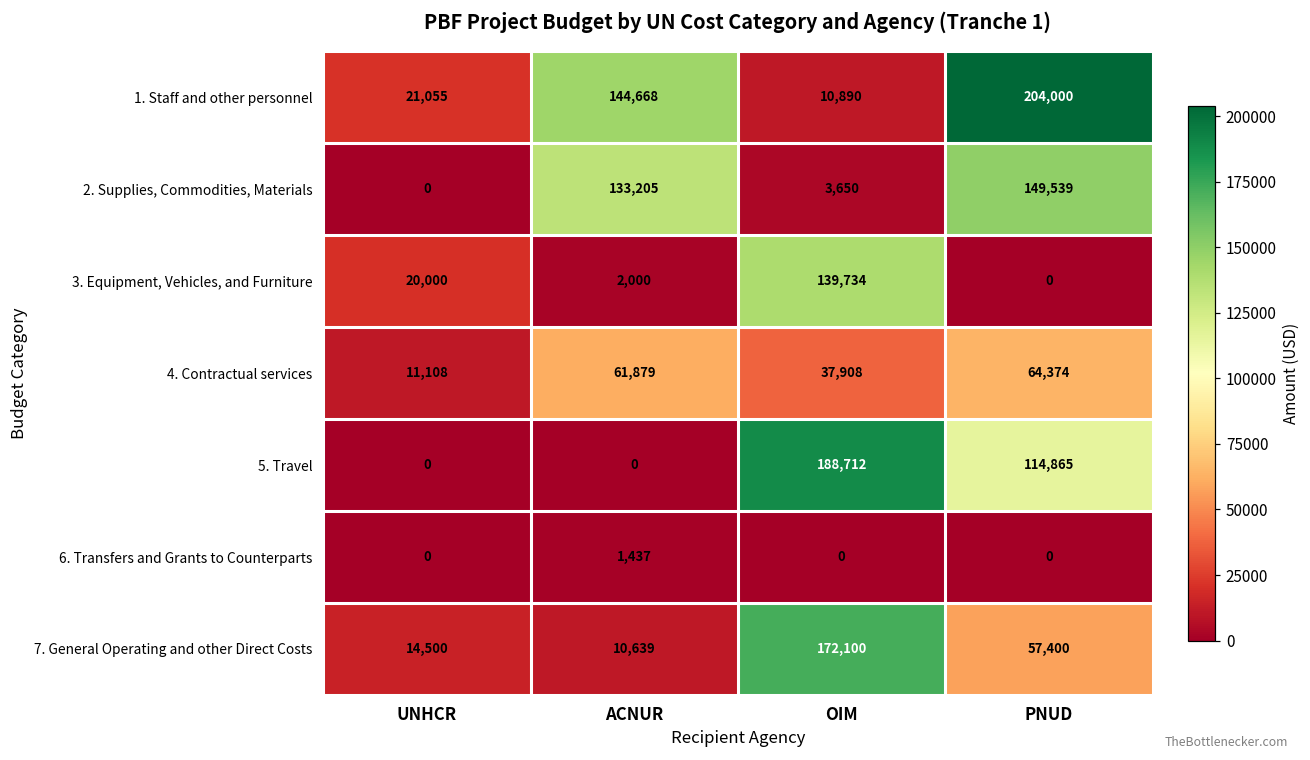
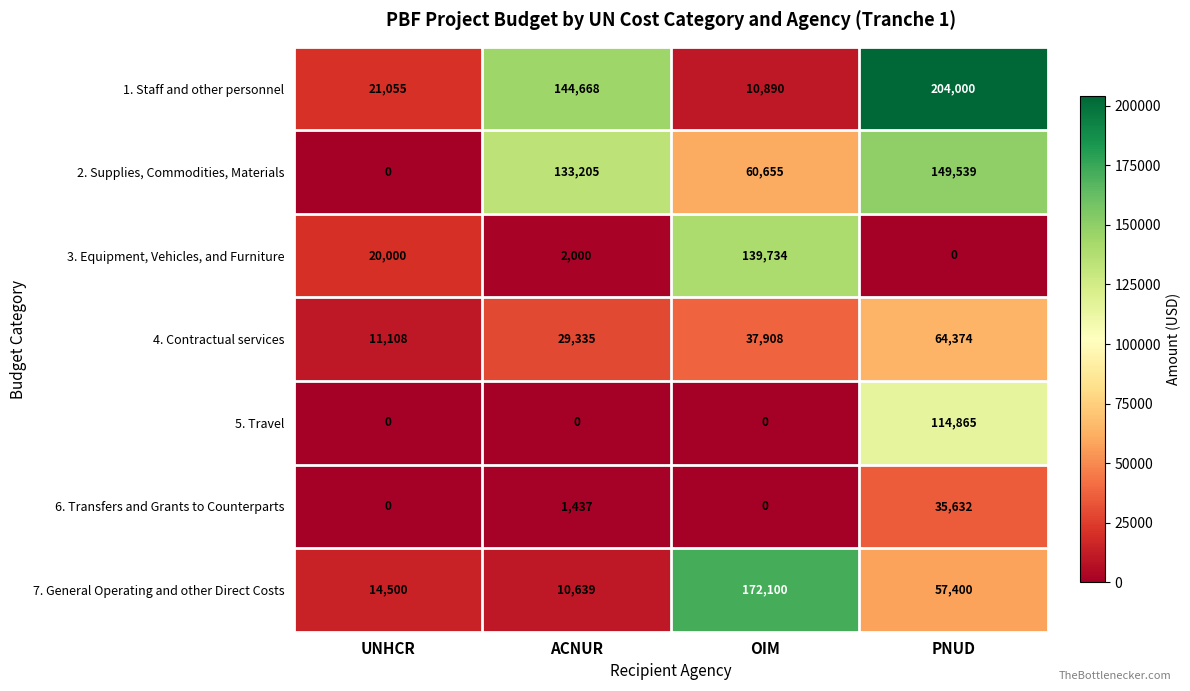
  {
    "1. Staff and other personnel": {
      "UNHCR": "21,055",
      "ACNUR": "144,668",
      "OIM": "10,890",
      "PNUD": "204,000"
    },
    "2. Supplies, Commodities, Materials": {
      "UNHCR": "0",
      "ACNUR": "133,205",
-     "OIM": "3,650",
+     "OIM": "60,655",
      "PNUD": "149,539"
    },
    "3. Equipment, Vehicles, and Furniture": {
      "UNHCR": "20,000",
      "ACNUR": "2,000",
      "OIM": "139,734",
      "PNUD": "0"
    },
    "4. Contractual services": {
      "UNHCR": "11,108",
-     "ACNUR": "61,879",
+     "ACNUR": "29,335",
      "OIM": "37,908",
      "PNUD": "64,374"
    },
    "5. Travel": {
      "UNHCR": "0",
      "ACNUR": "0",
-     "OIM": "188,712",
+     "OIM": "0",
      "PNUD": "114,865"
    },
    "6. Transfers and Grants to Counterparts": {
      "UNHCR": "0",
      "ACNUR": "1,437",
      "OIM": "0",
-     "PNUD": "0"
+     "PNUD": "35,632"
    },
    "7. General Operating and other Direct Costs": {
      "UNHCR": "14,500",
      "ACNUR": "10,639",
      "OIM": "172,100",
      "PNUD": "57,400"
    }
  }
